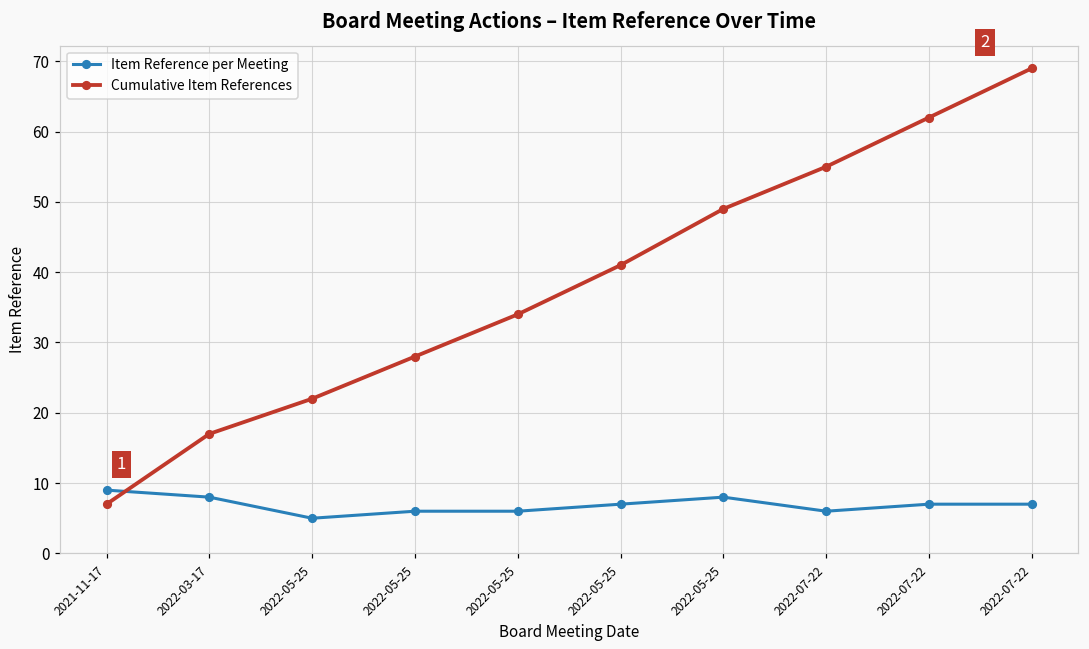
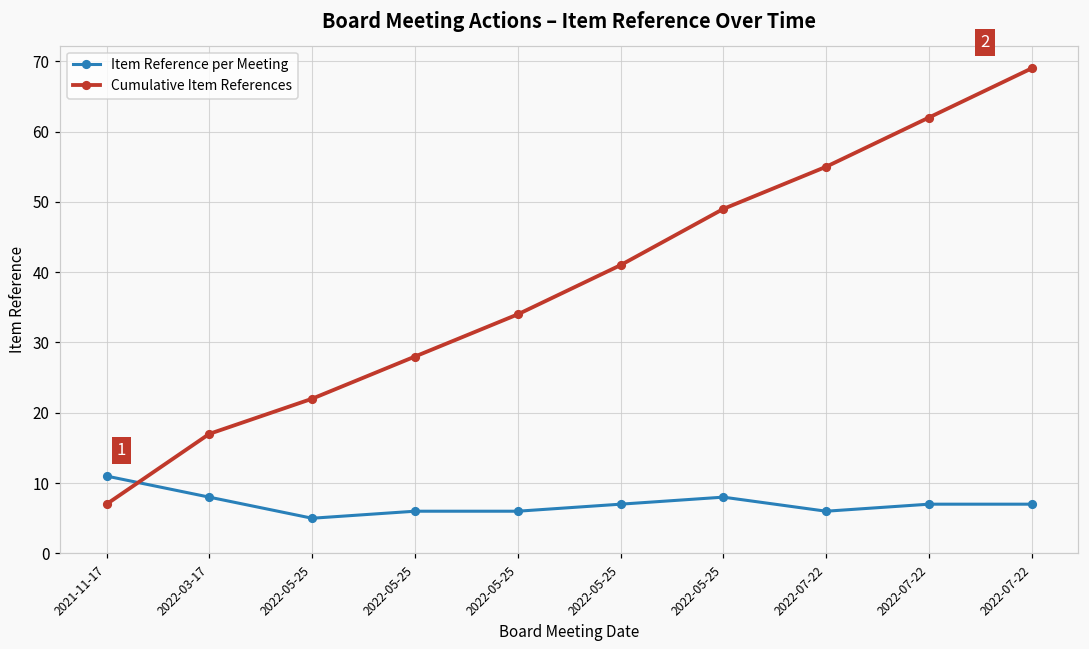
  {
    "Item Reference per Meeting": {
-     "2021-11-17": 9,
+     "2021-11-17": 11,
      "2022-03-17": 8
    },
    "Cumulative Item References": {
      "2021-11-17": 7,
      "2022-03-17": 17
    }
  }
